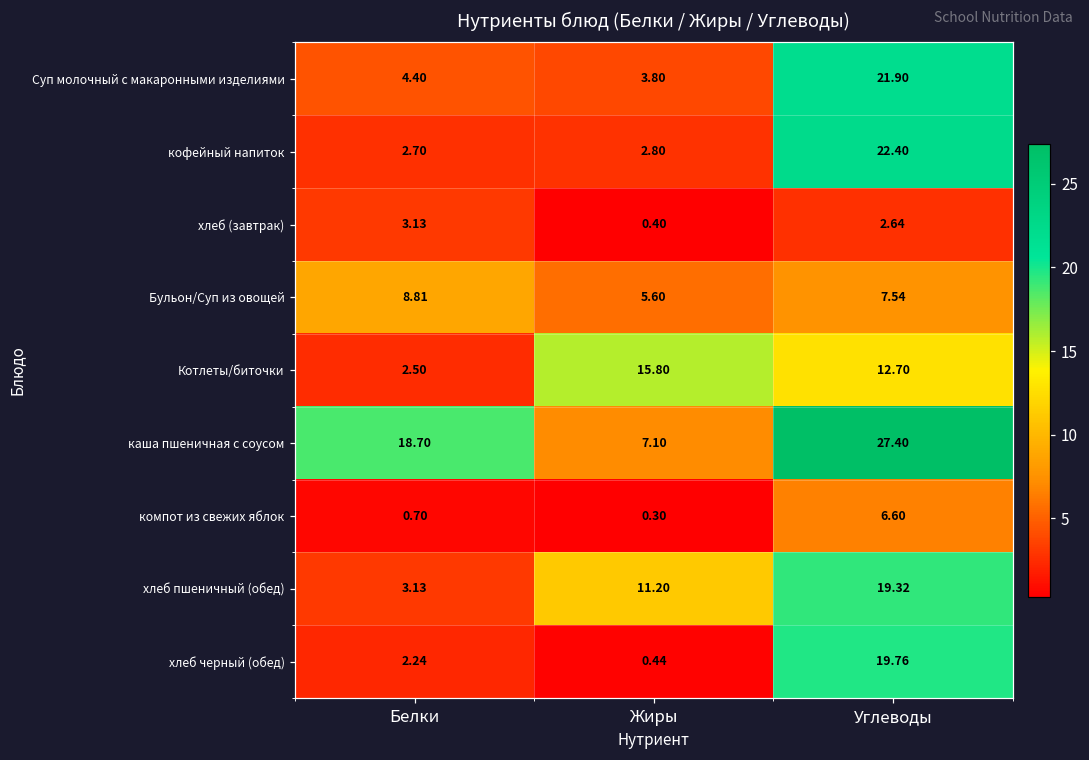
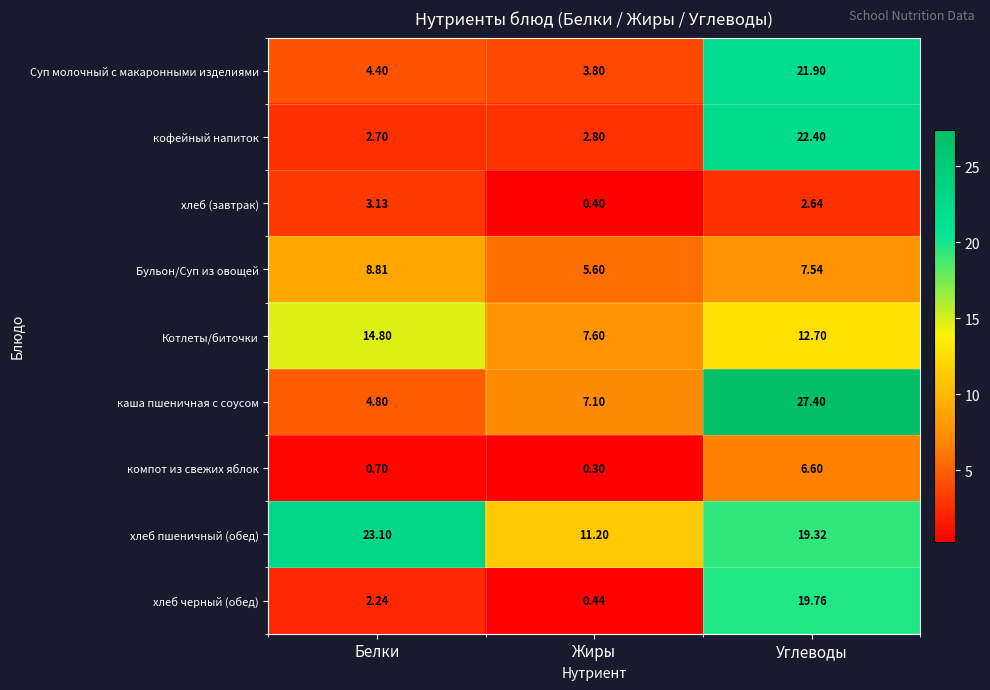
  {
    "Суп молочный с макаронными изделиями": {
      "Белки": 4.40,
      "Жиры": 3.80,
      "Углеводы": 21.90
    },
    "кофейный напиток": {
      "Белки": 2.70,
      "Жиры": 2.80,
      "Углеводы": 22.40
    },
    "хлеб (завтрак)": {
      "Белки": 3.13,
      "Жиры": 0.40,
      "Углеводы": 2.64
    },
    "Бульон/Суп из овощей": {
      "Белки": 8.81,
      "Жиры": 5.60,
      "Углеводы": 7.54
    },
    "Котлеты/биточки": {
-     "Белки": 2.50,
-     "Жиры": 15.80,
+     "Белки": 14.80,
+     "Жиры": 7.60,
      "Углеводы": 12.70
    },
    "каша пшеничная с соусом": {
-     "Белки": 18.70,
+     "Белки": 4.80,
      "Жиры": 7.10,
      "Углеводы": 27.40
    },
    "компот из свежих яблок": {
      "Белки": 0.70,
      "Жиры": 0.30,
      "Углеводы": 6.60
    },
    "хлеб пшеничный (обед)": {
-     "Белки": 3.13,
+     "Белки": 23.10,
      "Жиры": 11.20,
      "Углеводы": 19.32
    },
    "хлеб черный (обед)": {
      "Белки": 2.24,
      "Жиры": 0.44,
      "Углеводы": 19.76
    }
  }
